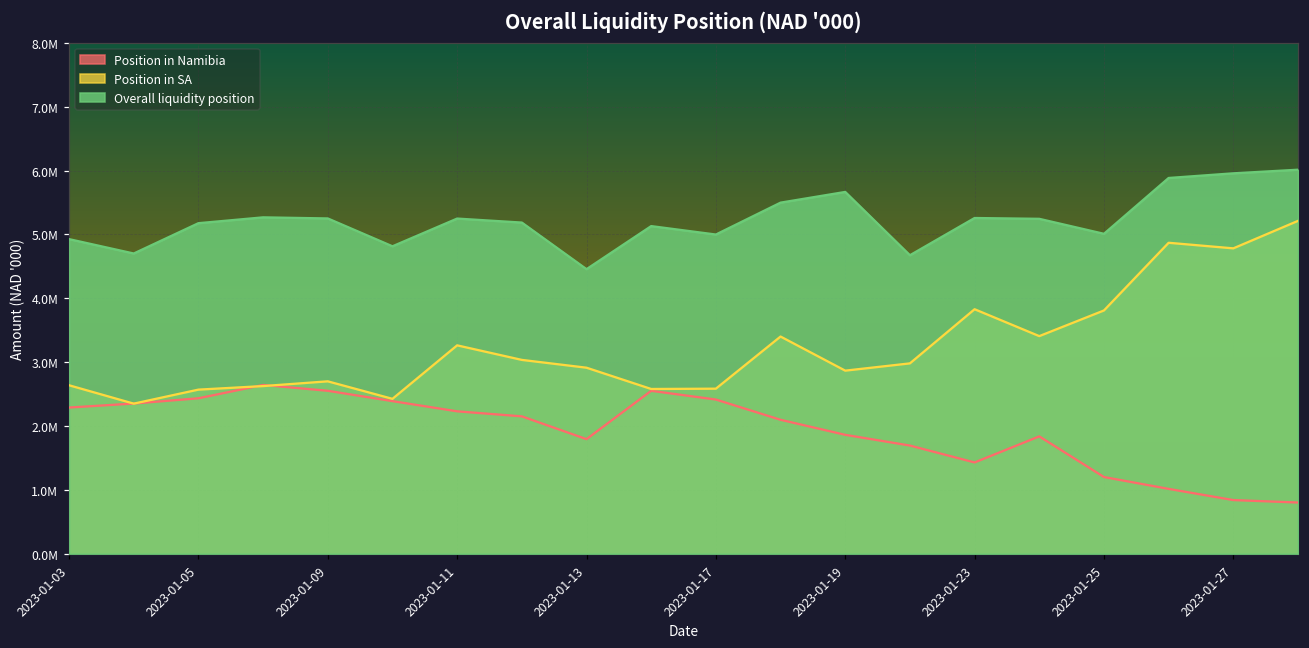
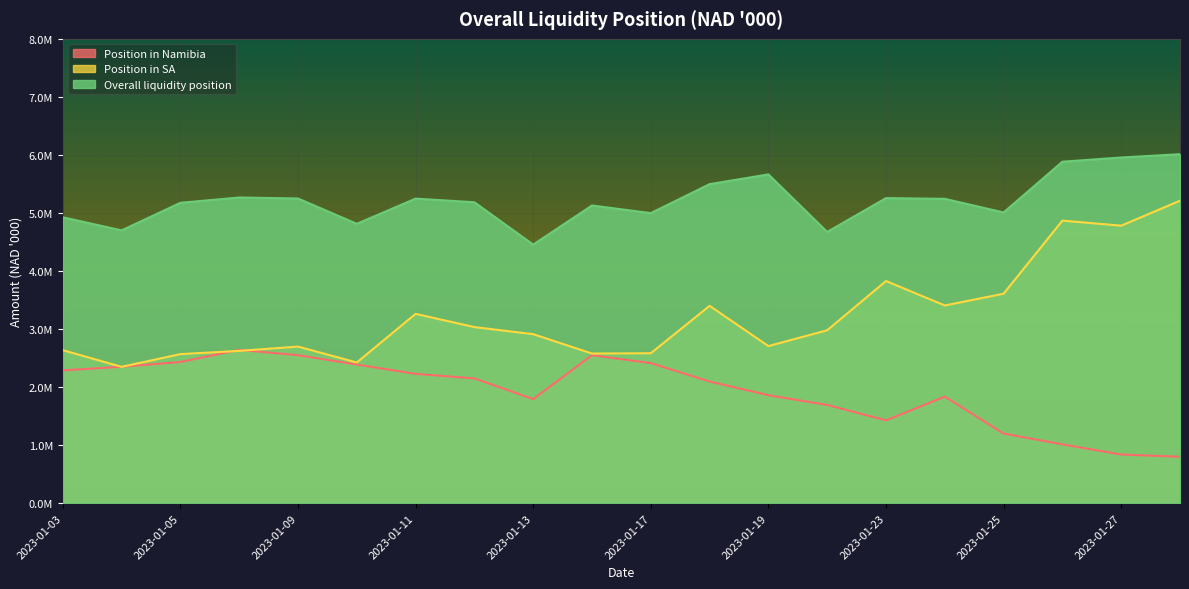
  {
    "Position in Namibia": {
      "2023-01-03": 2300000,
      "2023-01-05": 2400000,
      "2023-01-09": 2600000,
      "2023-01-11": 2200000,
      "2023-01-13": 1800000,
      "2023-01-17": 2400000,
      "2023-01-19": 1900000,
      "2023-01-23": 1400000,
      "2023-01-25": 1200000,
      "2023-01-27": 800000
    },
    "Position in SA": {
      "2023-01-03": 2600000,
      "2023-01-05": 2600000,
      "2023-01-09": 2700000,
      "2023-01-11": 3300000,
      "2023-01-13": 2900000,
      "2023-01-17": 2600000,
-     "2023-01-19": 2900000,
+     "2023-01-19": 2700000,
      "2023-01-23": 3800000,
-     "2023-01-25": 3800000,
+     "2023-01-25": 3600000,
      "2023-01-27": 4800000
    },
    "Overall liquidity position": {
      "2023-01-03": 4900000,
      "2023-01-05": 5200000,
      "2023-01-09": 5200000,
      "2023-01-11": 5200000,
      "2023-01-13": 4500000,
      "2023-01-17": 5000000,
      "2023-01-19": 5700000,
      "2023-01-23": 5300000,
      "2023-01-25": 5000000,
      "2023-01-27": 6000000
    }
  }
